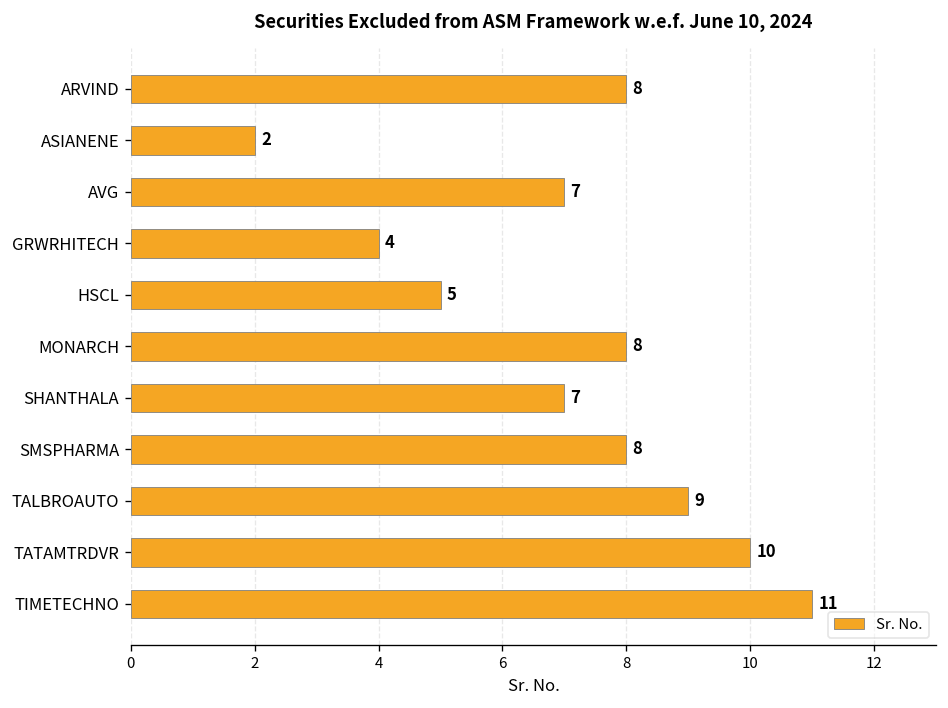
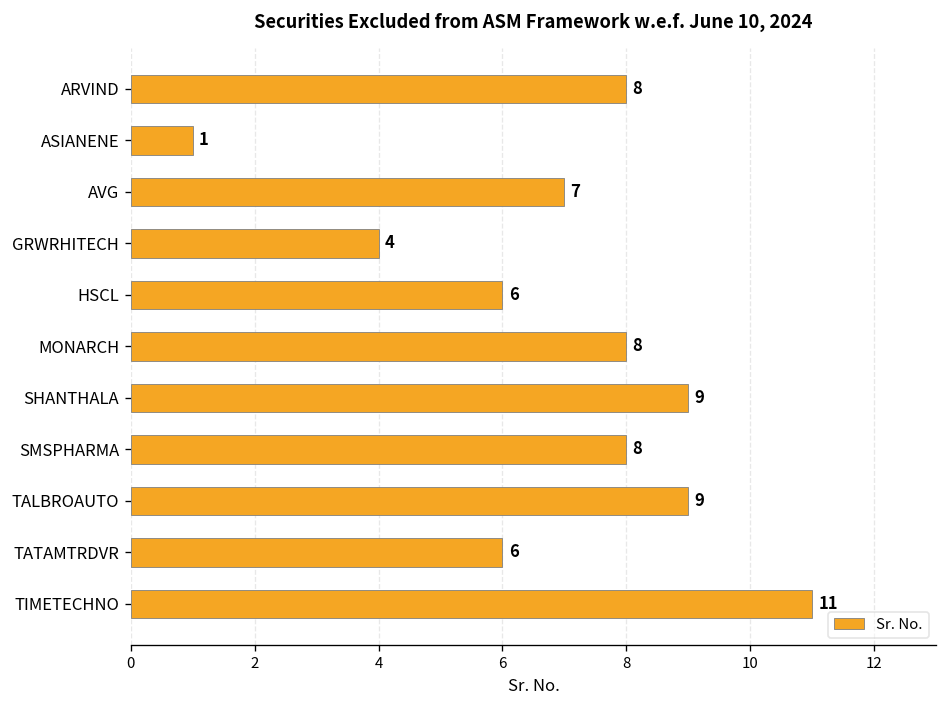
  {
    "ARVIND": 8,
-   "ASIANENE": 2,
+   "ASIANENE": 1,
    "AVG": 7,
    "GRWRHITECH": 4,
-   "HSCL": 5,
+   "HSCL": 6,
    "MONARCH": 8,
-   "SHANTHALA": 7,
+   "SHANTHALA": 9,
    "SMSPHARMA": 8,
    "TALBROAUTO": 9,
-   "TATAMTRDVR": 10
+   "TATAMTRDVR": 6
  }
